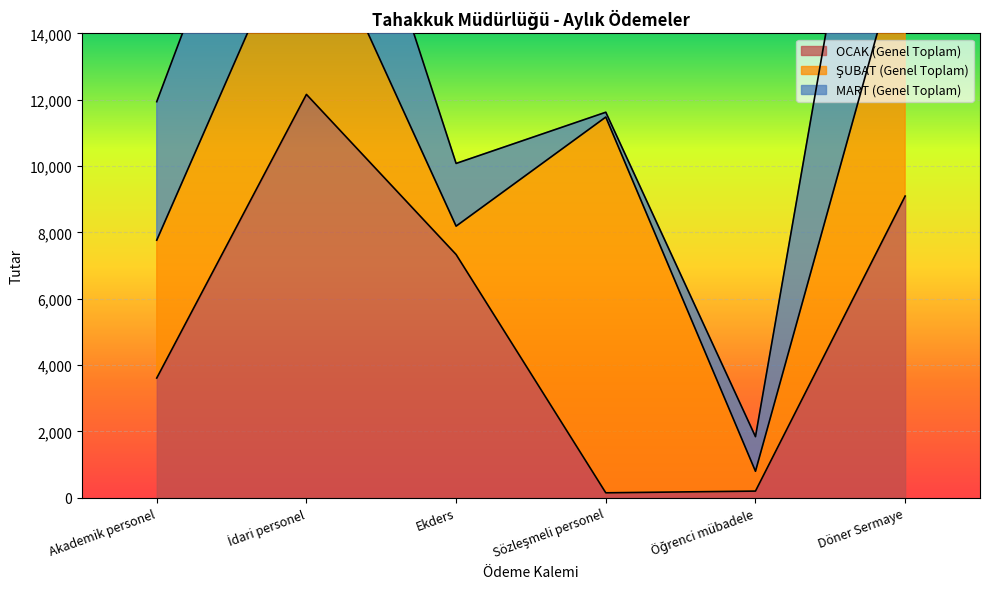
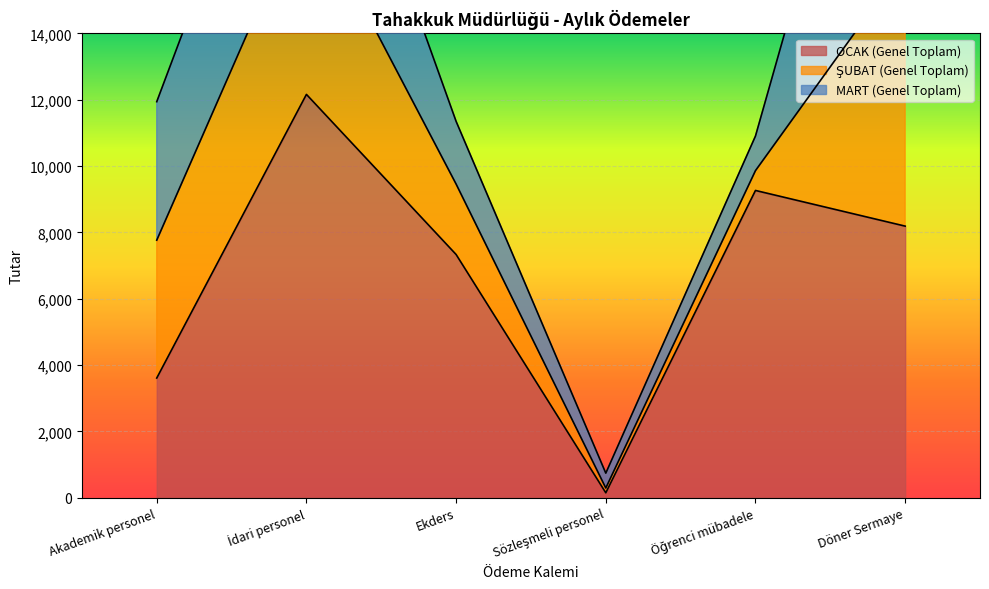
  {
    "OCAK (Genel Toplam)": {
      "Akademik personel": "3,600",
      "İdari personel": "12,200",
      "Ekders": "7,300",
      "Sözleşmeli personel": "100",
-     "Öğrenci mübadele": "200",
-     "Döner Sermaye": "9,100"
+     "Öğrenci mübadele": "9,300",
+     "Döner Sermaye": "8,200"
    },
    "ŞUBAT (Genel Toplam)": {
      "Akademik personel": "4,200",
-     "Ekders": "900",
-     "Sözleşmeli personel": "11,300",
+     "Ekders": "2,100",
+     "Sözleşmeli personel": "100",
      "Öğrenci mübadele": "600"
    },
    "MART (Genel Toplam)": {
      "Akademik personel": "4,200",
      "Ekders": "1,900",
-     "Sözleşmeli personel": "100",
+     "Sözleşmeli personel": "400",
      "Öğrenci mübadele": "1,000"
    }
  }
